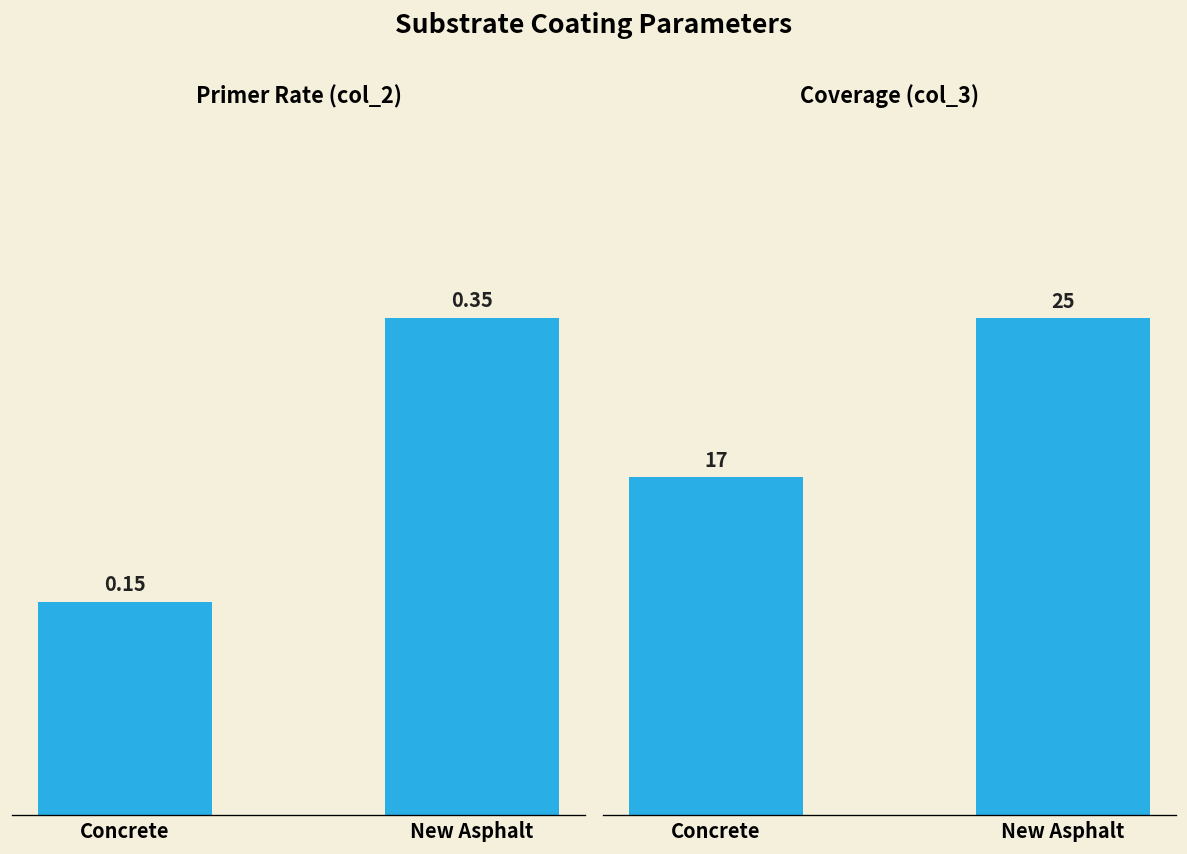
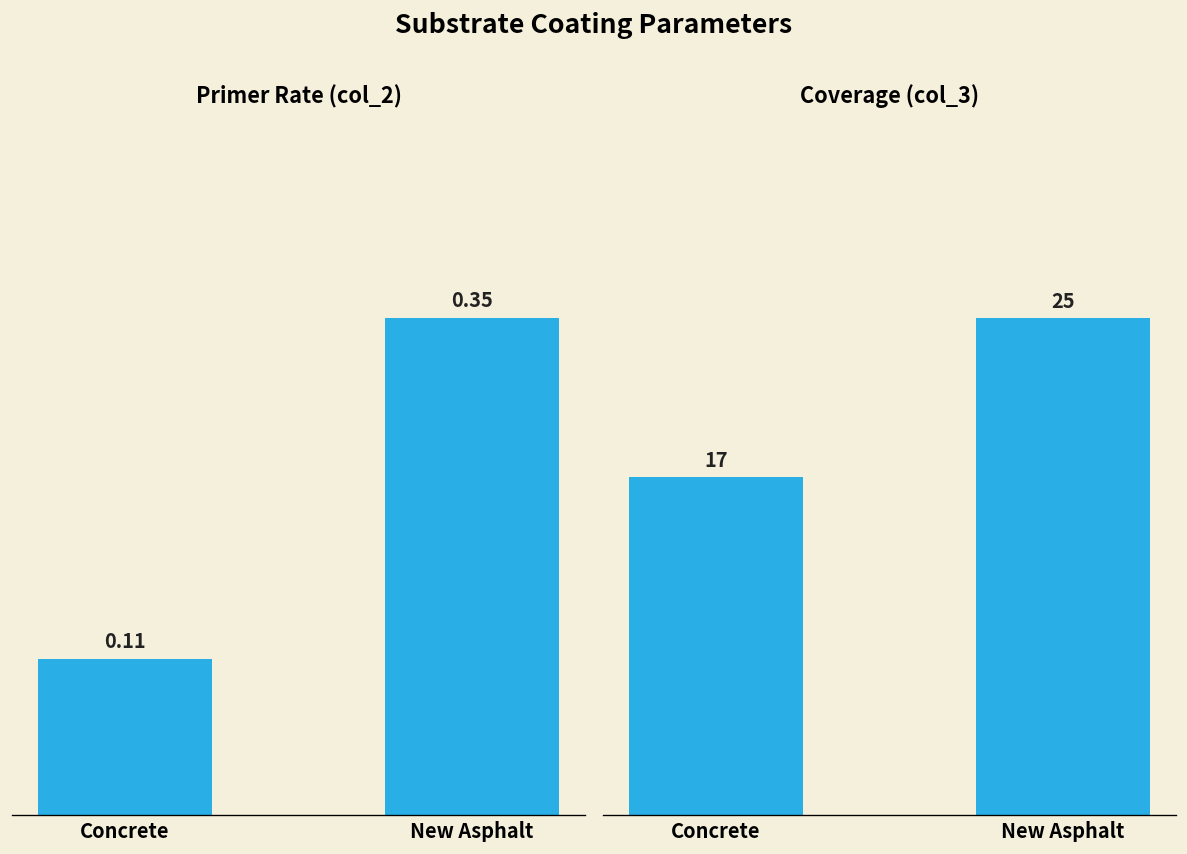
  {
    "Primer Rate (col_2)": {
-     "Concrete": 0.15,
+     "Concrete": 0.11,
      "New Asphalt": 0.35
    },
    "Coverage (col_3)": {
      "Concrete": 17,
      "New Asphalt": 25
    }
  }
